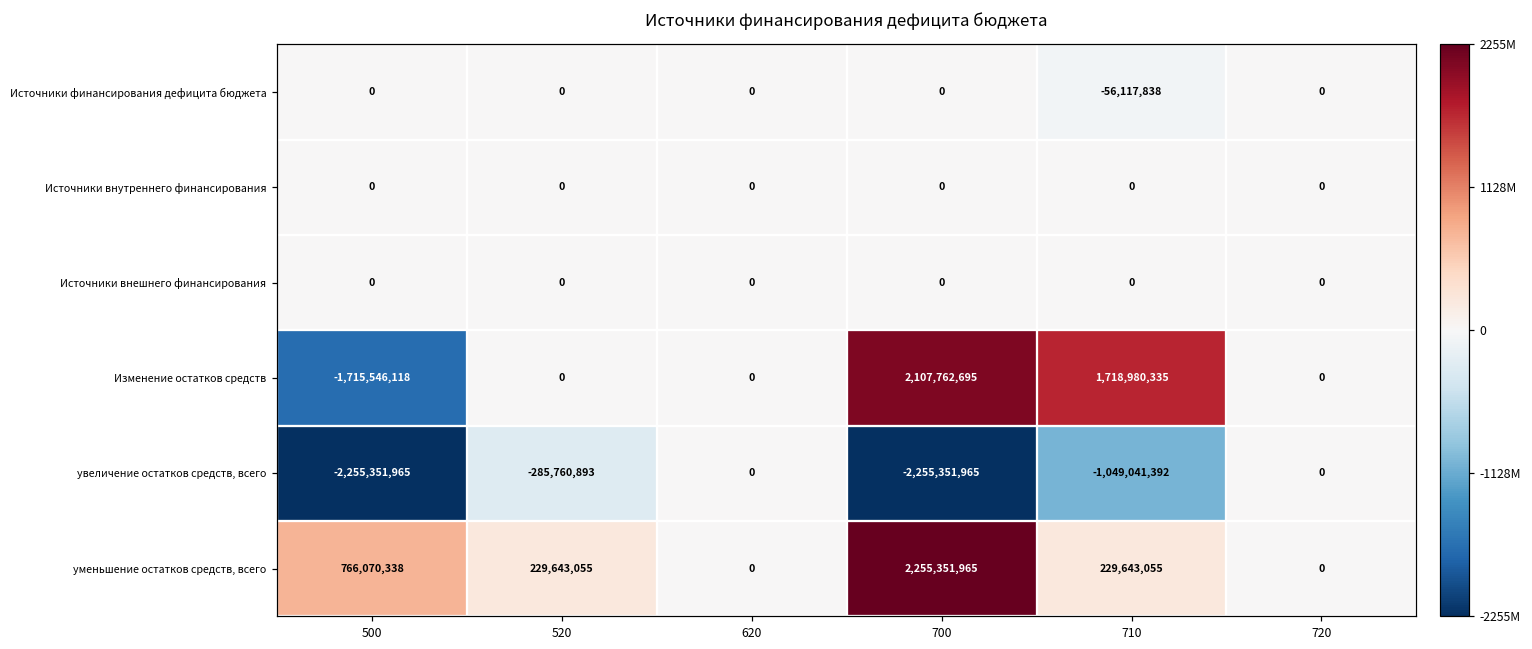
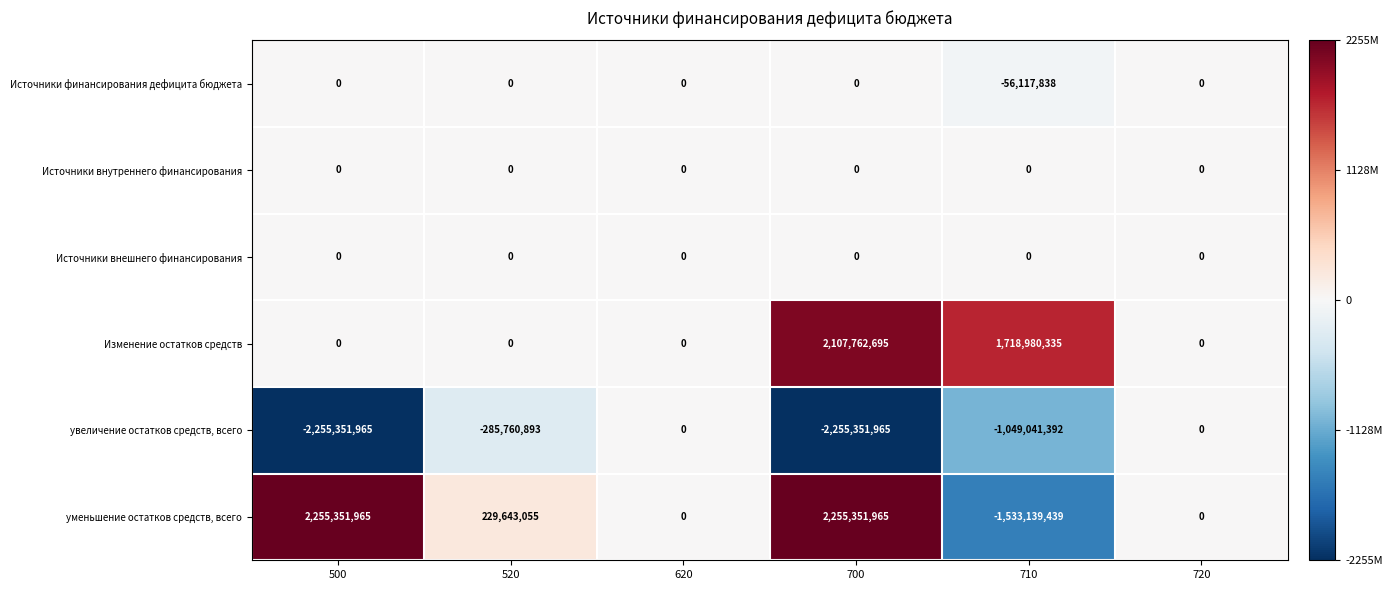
  {
    "Источники финансирования дефицита бюджета": {
      "500": "0",
      "520": "0",
      "620": "0",
      "700": "0",
      "710": "-56,117,838",
      "720": "0"
    },
    "Источники внутреннего финансирования": {
      "500": "0",
      "520": "0",
      "620": "0",
      "700": "0",
      "710": "0",
      "720": "0"
    },
    "Источники внешнего финансирования": {
      "500": "0",
      "520": "0",
      "620": "0",
      "700": "0",
      "710": "0",
      "720": "0"
    },
    "Изменение остатков средств": {
-     "500": "-1,715,546,118",
+     "500": "0",
      "520": "0",
      "620": "0",
      "700": "2,107,762,695",
      "710": "1,718,980,335",
      "720": "0"
    },
    "увеличение остатков средств, всего": {
      "500": "-2,255,351,965",
      "520": "-285,760,893",
      "620": "0",
      "700": "-2,255,351,965",
      "710": "-1,049,041,392",
      "720": "0"
    },
    "уменьшение остатков средств, всего": {
-     "500": "766,070,338",
+     "500": "2,255,351,965",
      "520": "229,643,055",
      "620": "0",
      "700": "2,255,351,965",
-     "710": "229,643,055",
+     "710": "-1,533,139,439",
      "720": "0"
    }
  }
